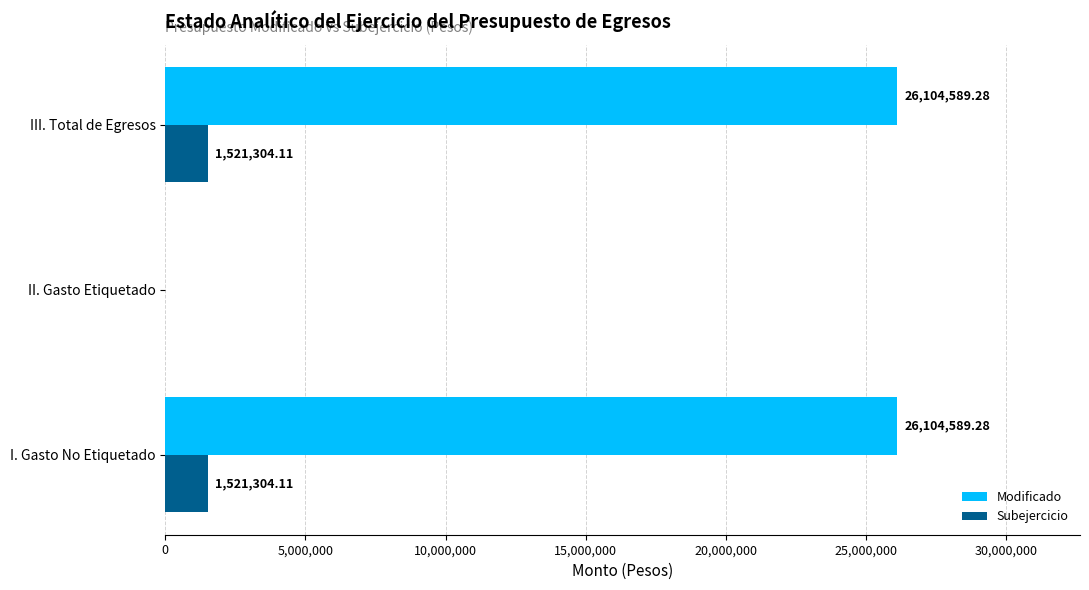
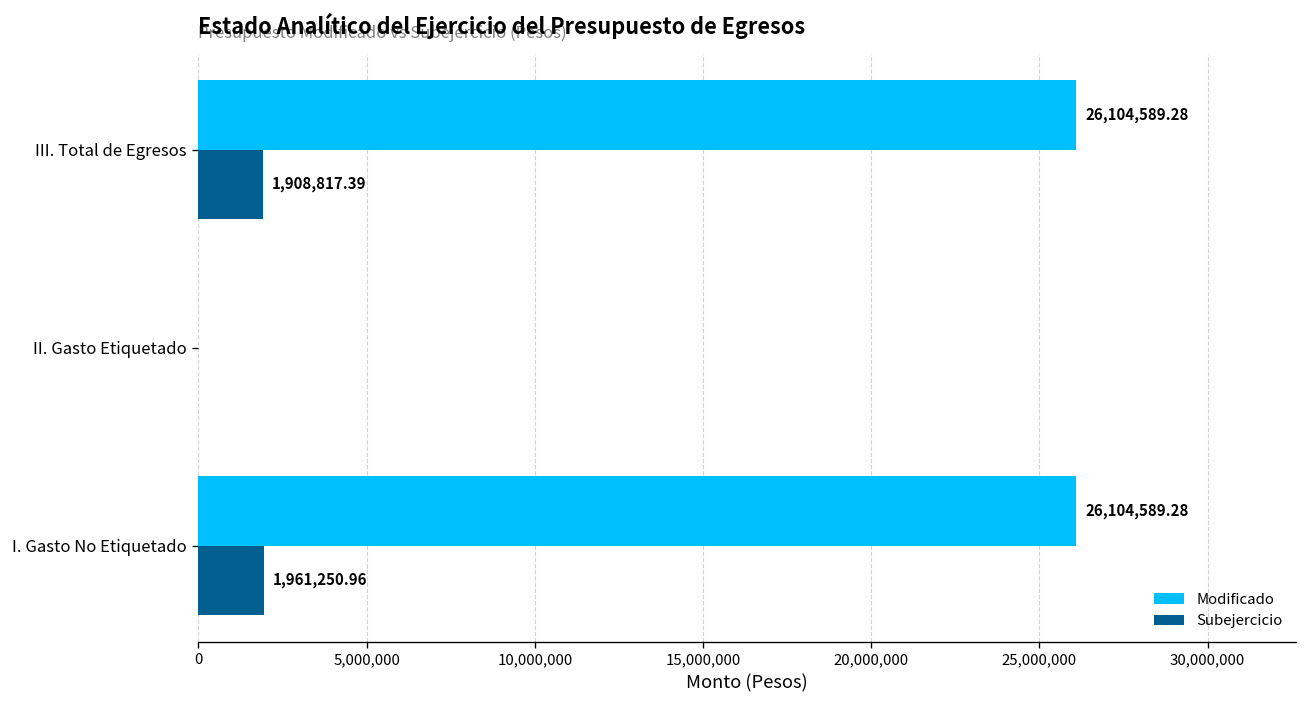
  {
    "Modificado": {
      "III. Total de Egresos": "26,104,589.28",
      "I. Gasto No Etiquetado": "26,104,589.28"
    },
    "Subejercicio": {
-     "III. Total de Egresos": "1,521,304.11",
-     "I. Gasto No Etiquetado": "1,521,304.11"
+     "III. Total de Egresos": "1,908,817.39",
+     "I. Gasto No Etiquetado": "1,961,250.96"
    }
  }
